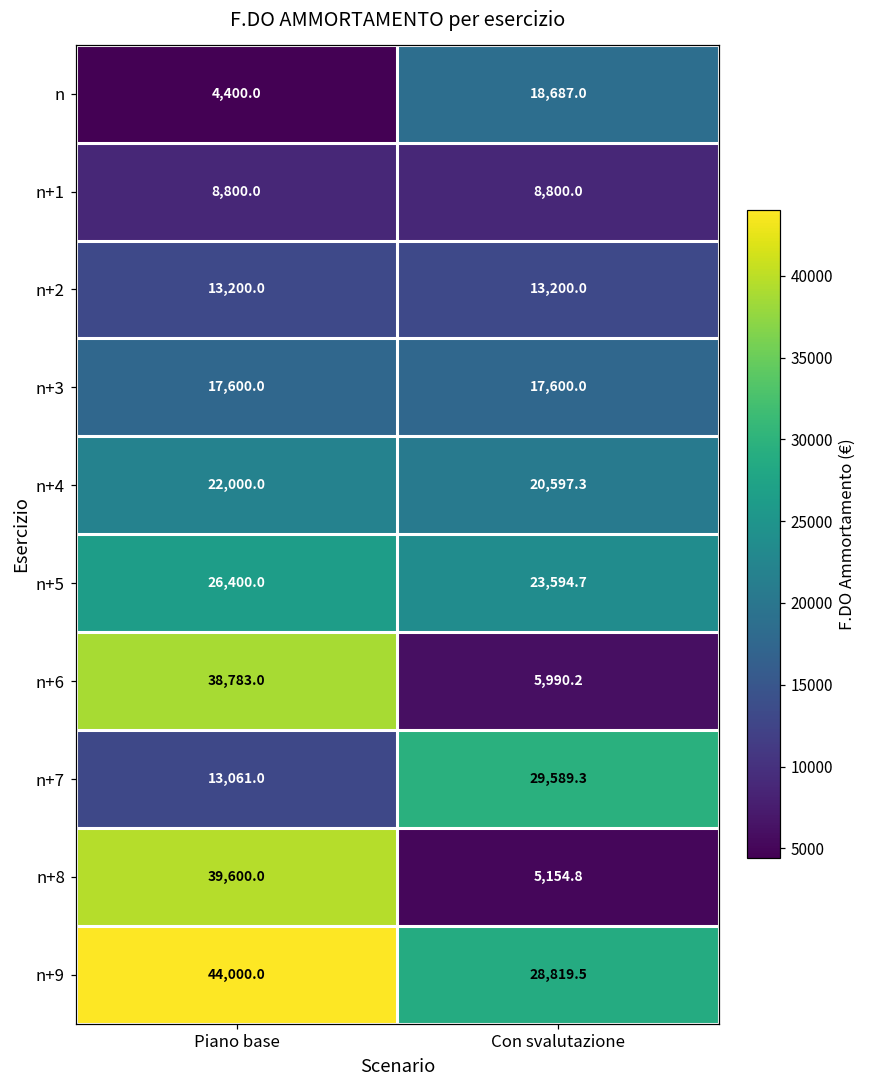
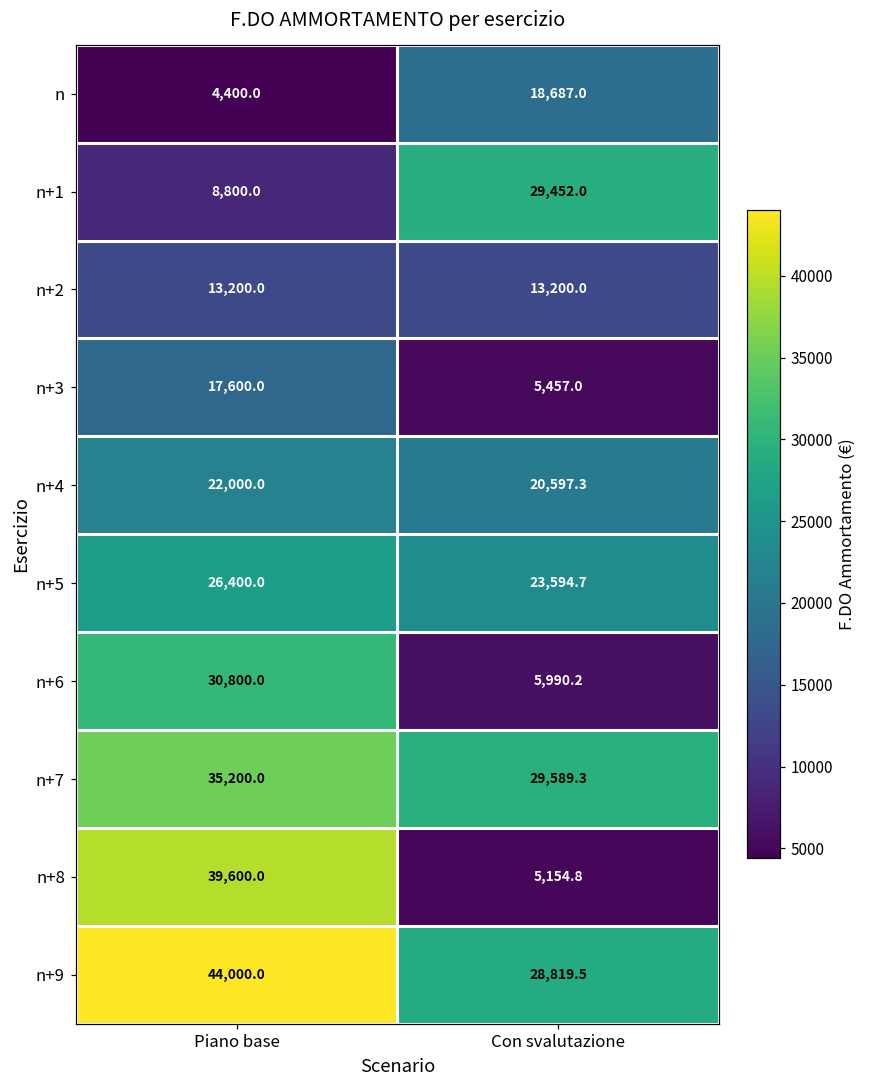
  {
    "n": {
      "Piano base": "4,400.0",
      "Con svalutazione": "18,687.0"
    },
    "n+1": {
      "Piano base": "8,800.0",
-     "Con svalutazione": "8,800.0"
+     "Con svalutazione": "29,452.0"
    },
    "n+2": {
      "Piano base": "13,200.0",
      "Con svalutazione": "13,200.0"
    },
    "n+3": {
      "Piano base": "17,600.0",
-     "Con svalutazione": "17,600.0"
+     "Con svalutazione": "5,457.0"
    },
    "n+4": {
      "Piano base": "22,000.0",
      "Con svalutazione": "20,597.3"
    },
    "n+5": {
      "Piano base": "26,400.0",
      "Con svalutazione": "23,594.7"
    },
    "n+6": {
-     "Piano base": "38,783.0",
+     "Piano base": "30,800.0",
      "Con svalutazione": "5,990.2"
    },
    "n+7": {
-     "Piano base": "13,061.0",
+     "Piano base": "35,200.0",
      "Con svalutazione": "29,589.3"
    },
    "n+8": {
      "Piano base": "39,600.0",
      "Con svalutazione": "5,154.8"
    },
    "n+9": {
      "Piano base": "44,000.0",
      "Con svalutazione": "28,819.5"
    }
  }
